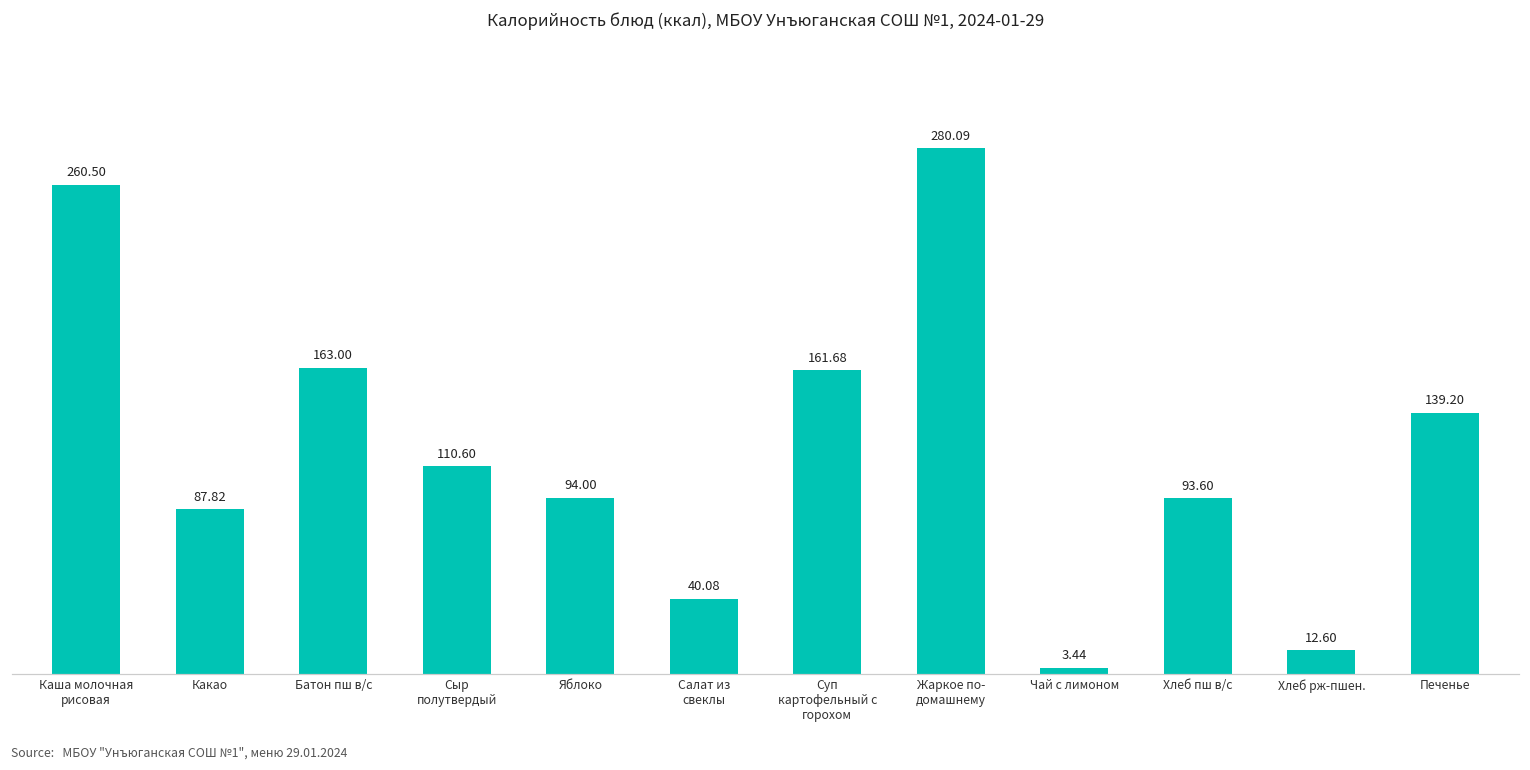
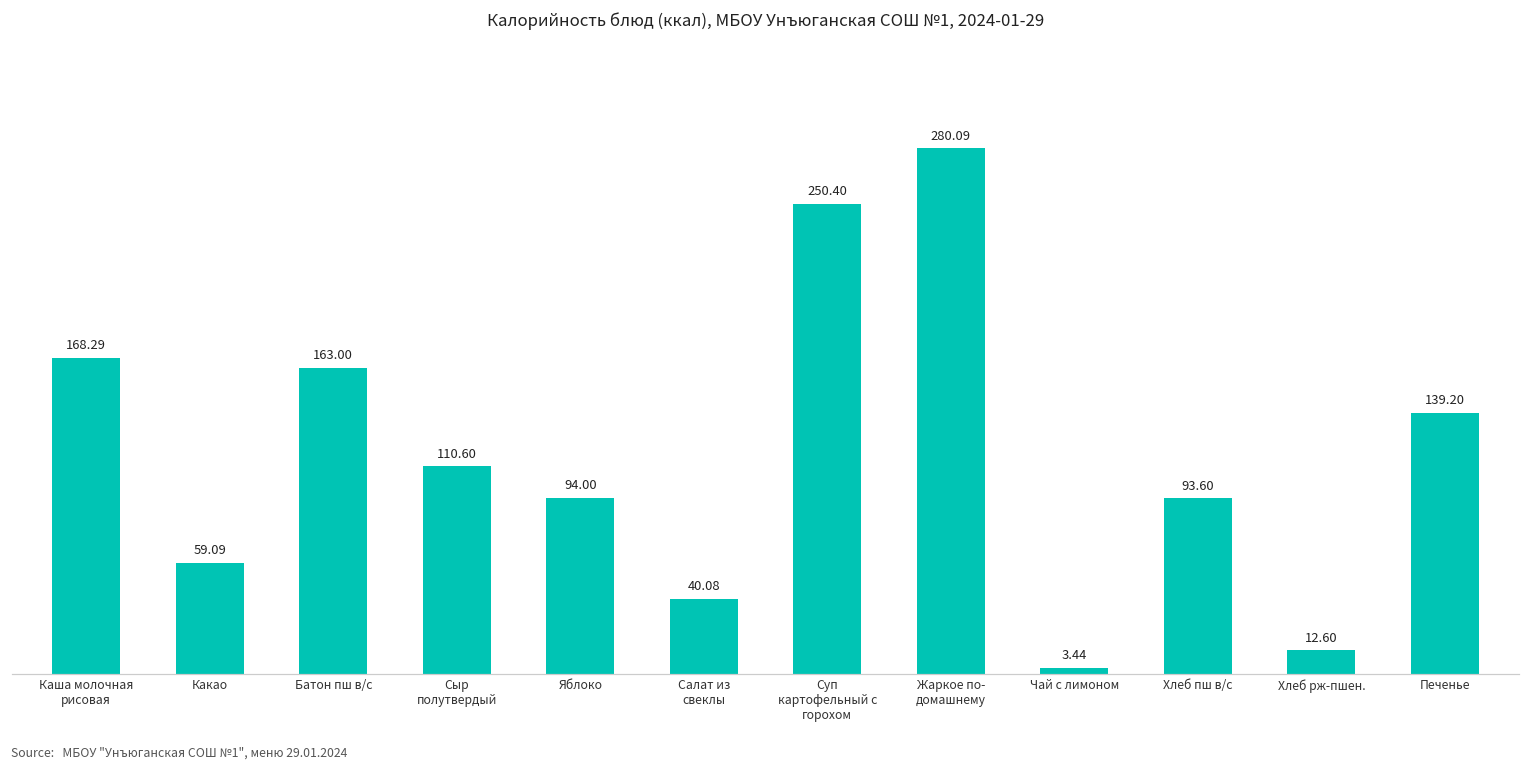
  {
-   "Каша молочная рисовая": 260.50,
-   "Какао": 87.82,
+   "Каша молочная рисовая": 168.29,
+   "Какао": 59.09,
    "Батон пш в/с": 163.00,
    "Сыр полутвердый": 110.60,
    "Яблоко": 94.00,
    "Салат из свеклы": 40.08,
-   "Суп картофельный с горохом": 161.68,
+   "Суп картофельный с горохом": 250.40,
    "Жаркое по- домашнему": 280.09,
    "Чай с лимоном": 3.44,
    "Хлеб пш в/с": 93.60,
    "Хлеб рж-пшен.": 12.60,
    "Печенье": 139.20
  }
